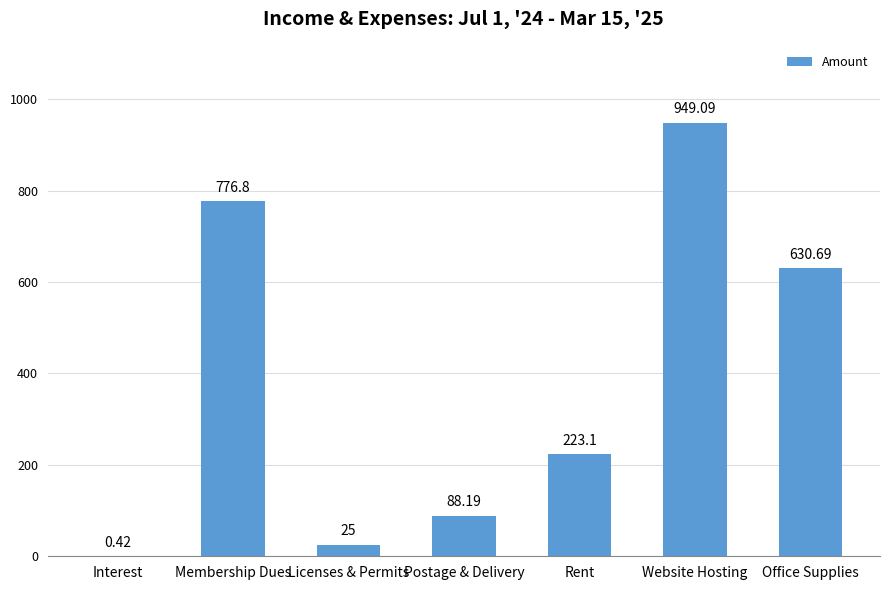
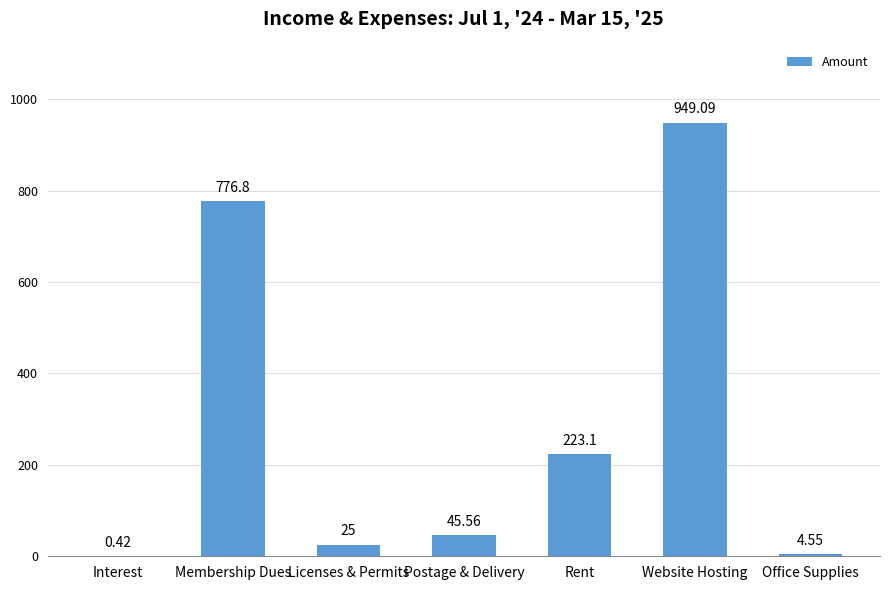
  {
    "Interest": 0.42,
    "Membership Dues": 776.8,
    "Licenses & Permits": 25,
-   "Postage & Delivery": 88.19,
+   "Postage & Delivery": 45.56,
    "Rent": 223.1,
    "Website Hosting": 949.09,
-   "Office Supplies": 630.69
+   "Office Supplies": 4.55
  }
